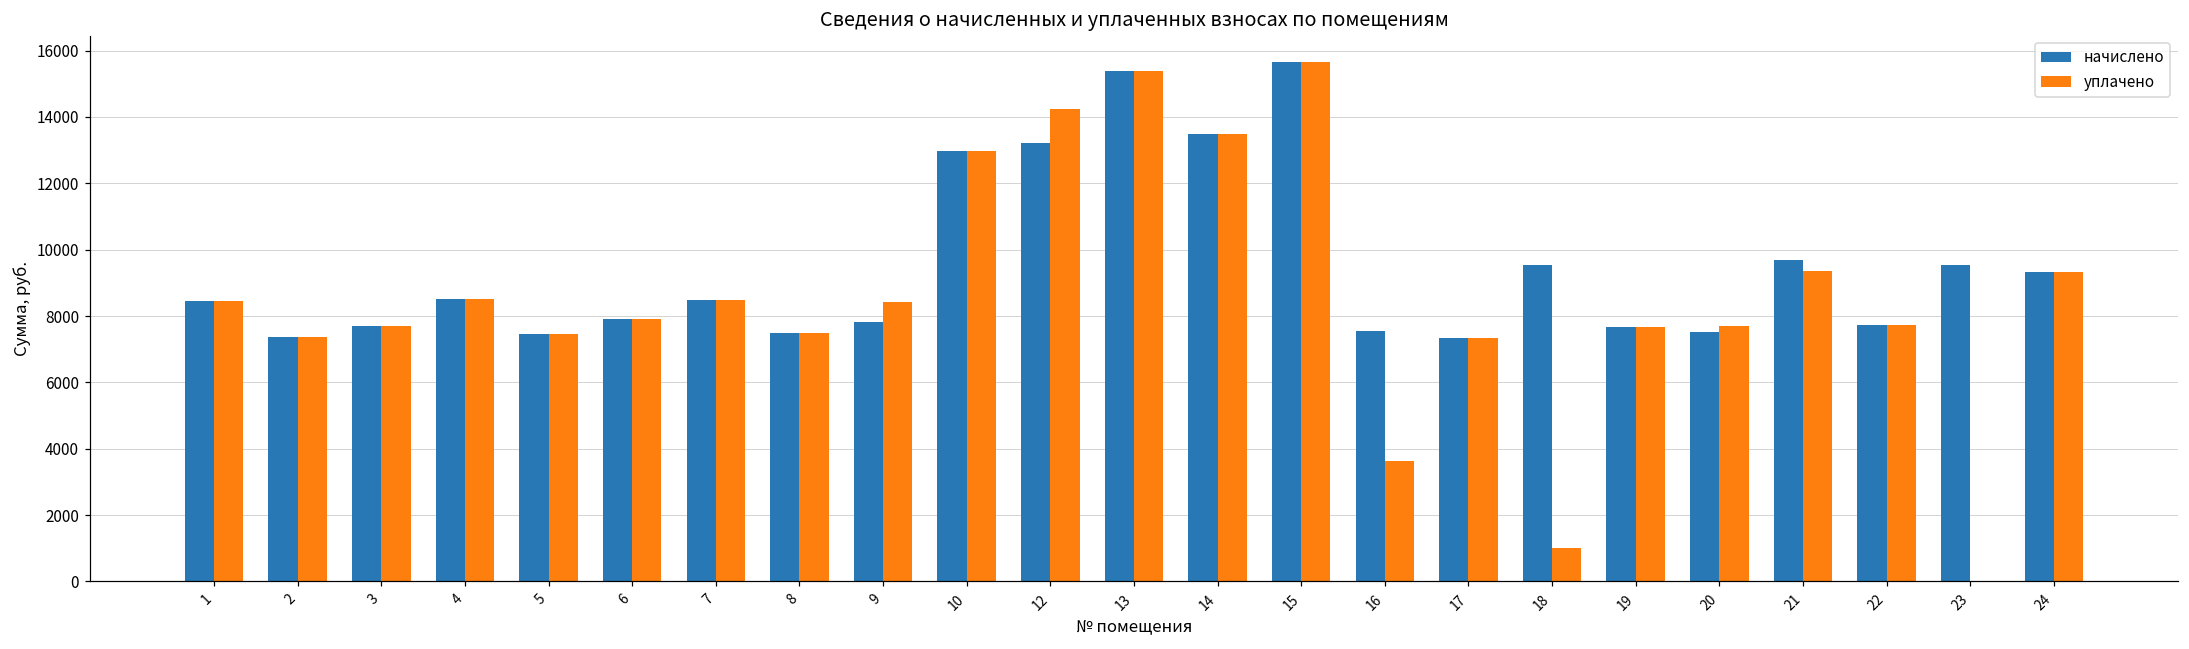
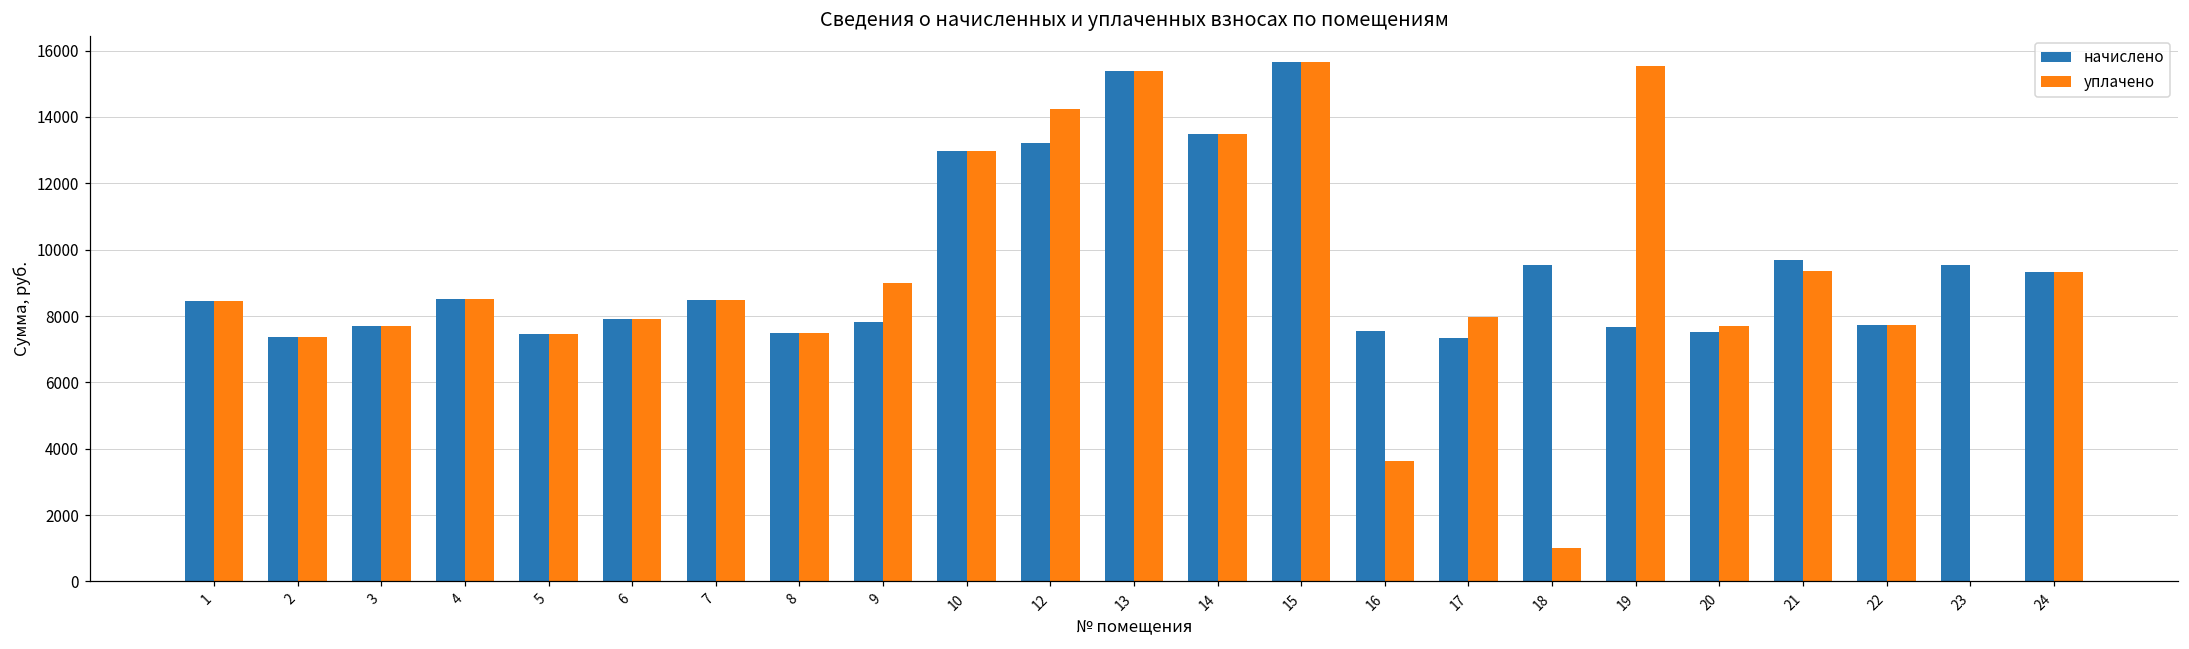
  {
    "начислено": {
      "1": 8500,
      "2": 7400,
      "3": 7700,
      "4": 8500,
      "5": 7500,
      "6": 7900,
      "7": 8500,
      "8": 7500,
      "9": 7800,
      "10": 13000,
      "12": 13200,
      "13": 15400,
      "14": 13500,
      "15": 15700,
      "16": 7600,
      "17": 7300,
      "18": 9500,
      "19": 7700,
      "20": 7500,
      "21": 9700,
      "22": 7700,
      "23": 9500,
      "24": 9300
    },
    "уплачено": {
      "1": 8500,
      "2": 7400,
      "3": 7700,
      "4": 8500,
      "5": 7500,
      "6": 7900,
      "7": 8500,
      "8": 7500,
-     "9": 8400,
+     "9": 9000,
      "10": 13000,
      "12": 14200,
      "13": 15400,
      "14": 13500,
      "15": 15700,
      "16": 3600,
-     "17": 7300,
+     "17": 8000,
      "18": 1000,
-     "19": 7700,
+     "19": 15500,
      "20": 7700,
      "21": 9400,
      "22": 7700,
      "23": 0,
      "24": 9300
    }
  }
